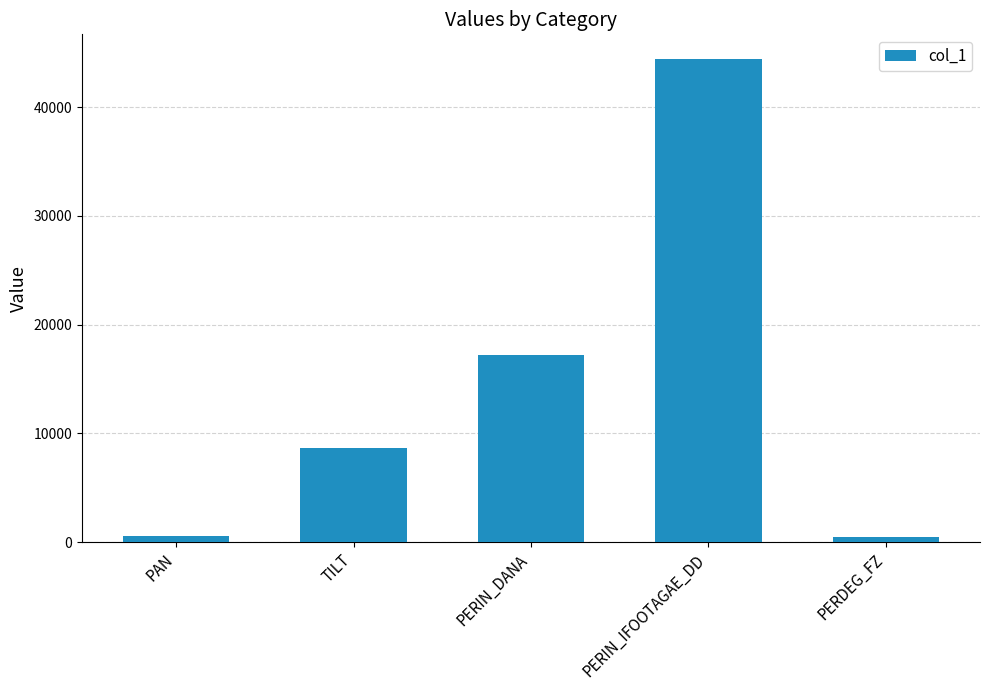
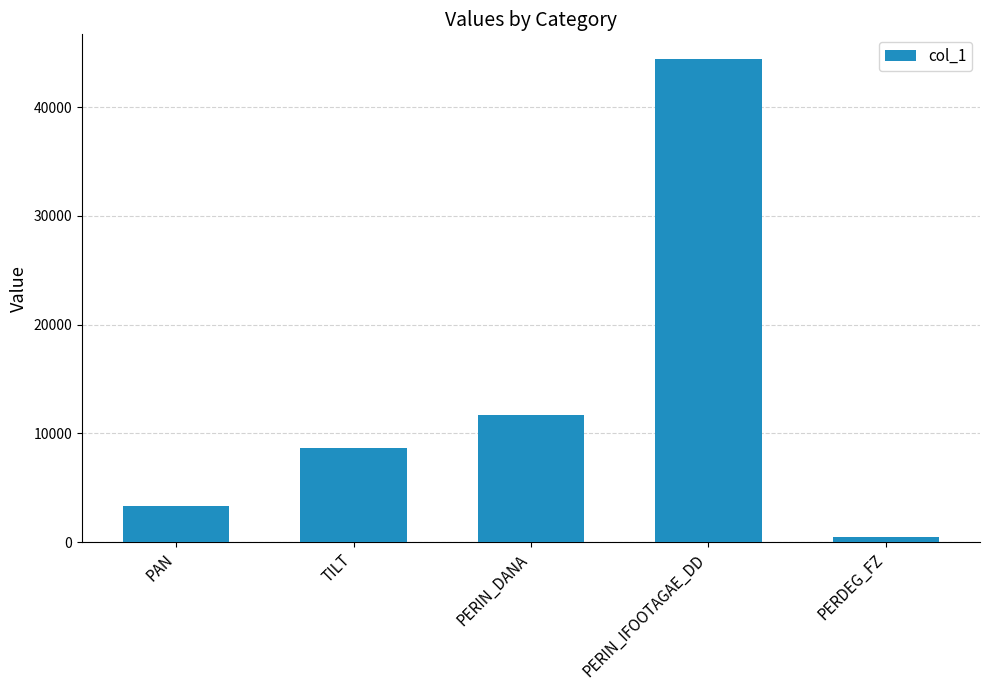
  {
-   "PAN": 600,
+   "PAN": 3300,
    "TILT": 8700,
-   "PERIN_DANA": 17200,
+   "PERIN_DANA": 11600,
    "PERIN_IFOOTAGAE_DD": 44500,
    "PERDEG_FZ": 500
  }
